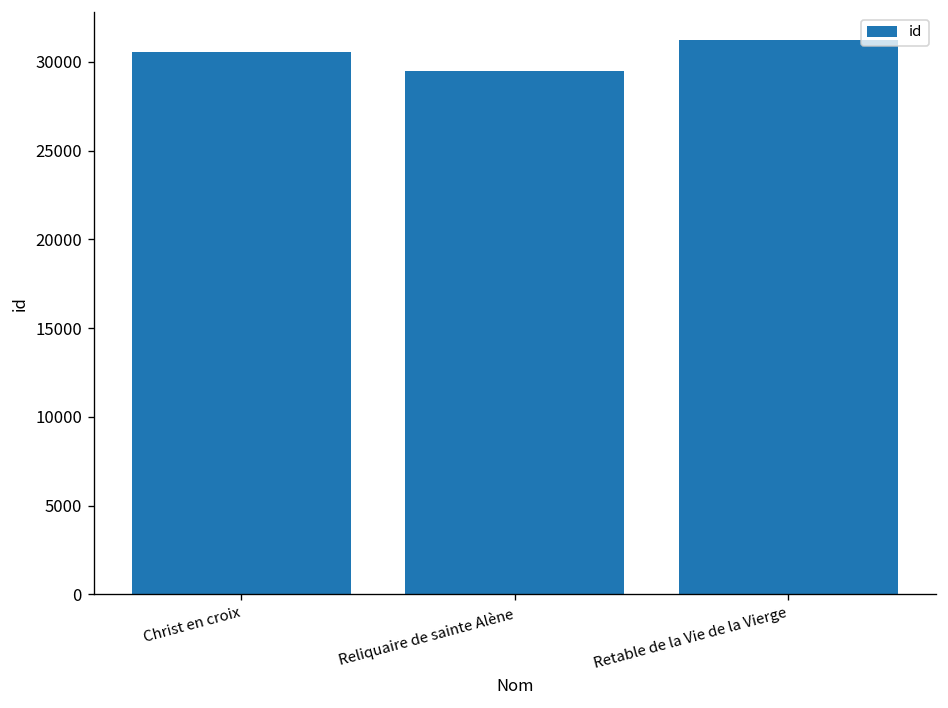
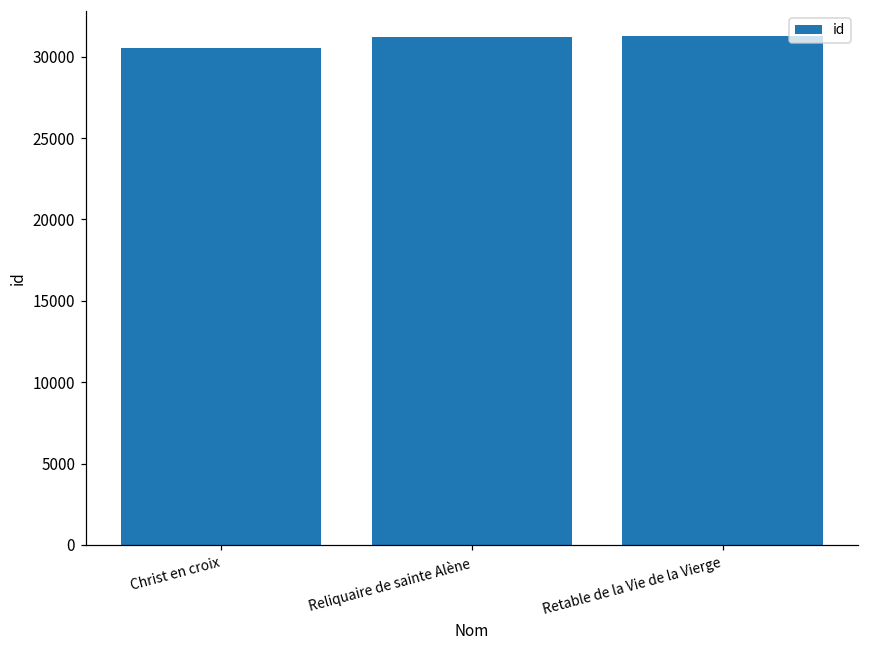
  {
    "Christ en croix": 30500,
-   "Reliquaire de sainte Alène": 29500,
+   "Reliquaire de sainte Alène": 31200,
    "Retable de la Vie de la Vierge": 31200
  }
